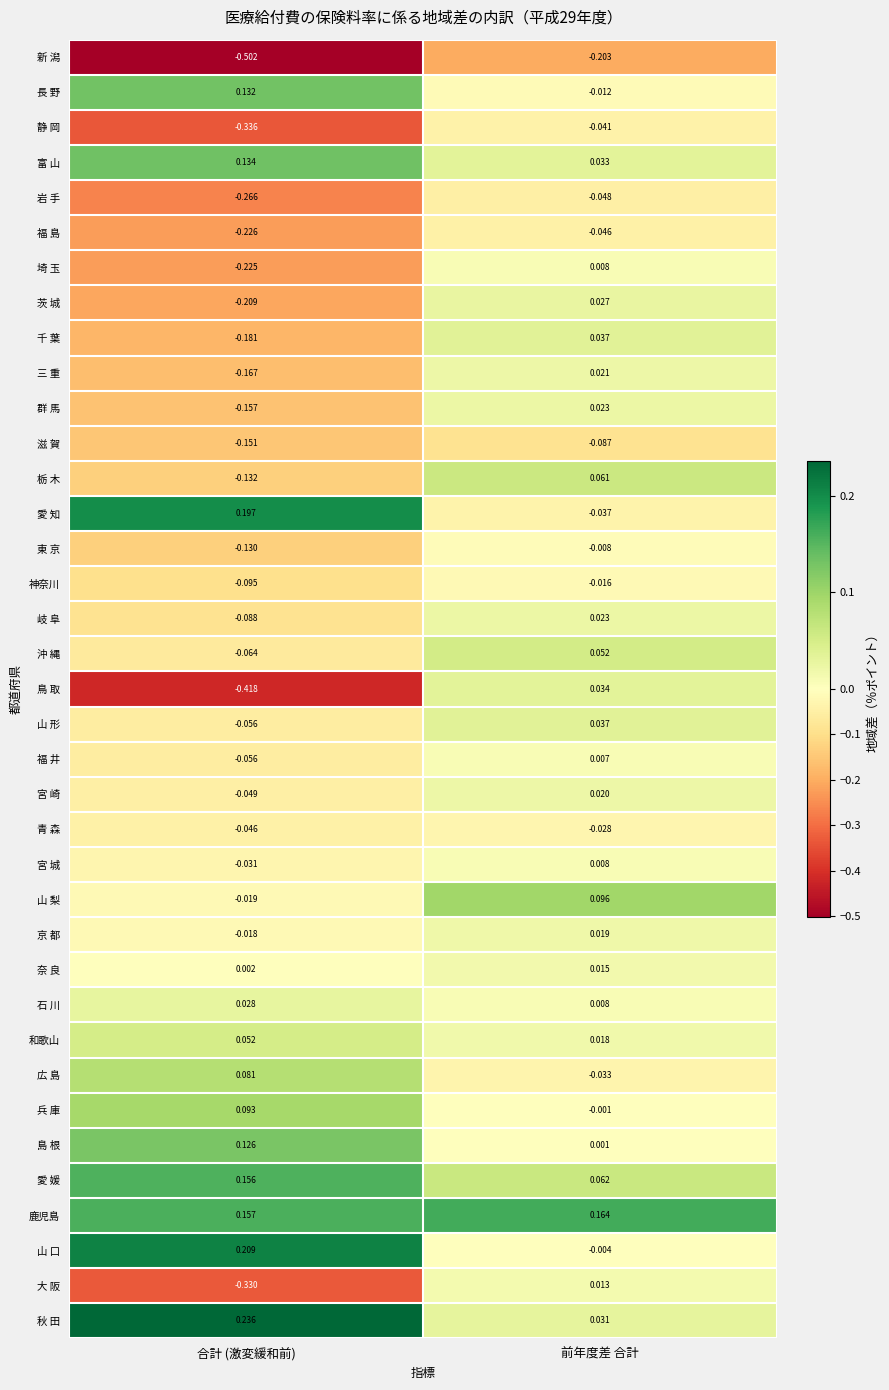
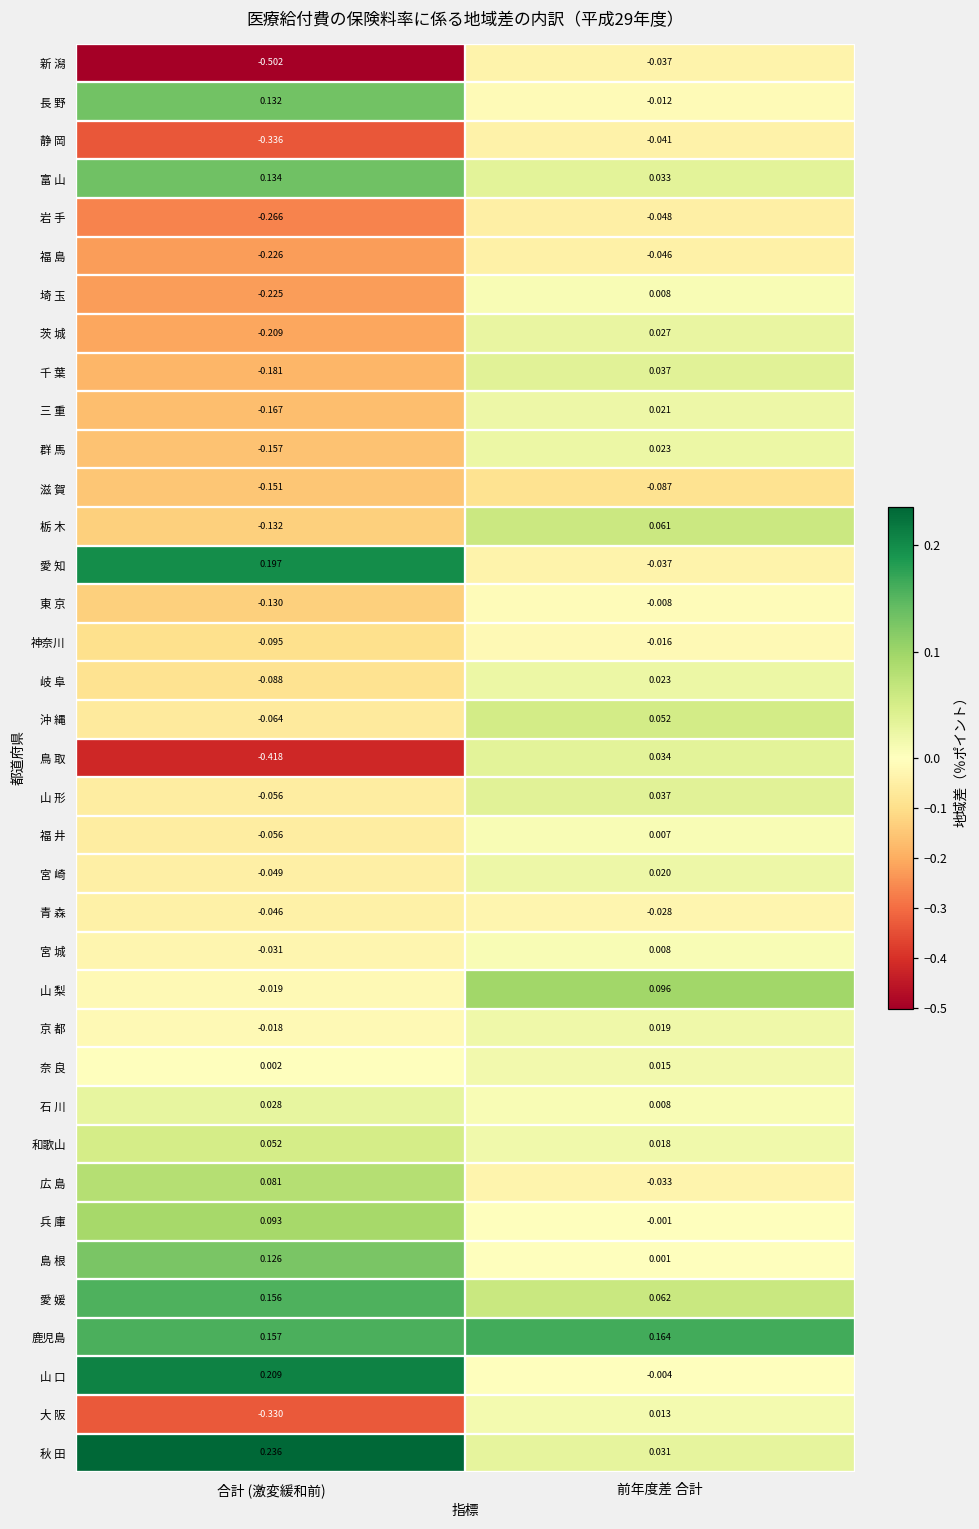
  {
    "新 潟": {
      "合計 (激変緩和前)": -0.502,
-     "前年度差 合計": -0.203
+     "前年度差 合計": -0.037
    },
    "長 野": {
      "合計 (激変緩和前)": 0.132,
      "前年度差 合計": -0.012
    },
    "静 岡": {
      "合計 (激変緩和前)": -0.336,
      "前年度差 合計": -0.041
    },
    "富 山": {
      "合計 (激変緩和前)": 0.134,
      "前年度差 合計": 0.033
    },
    "岩 手": {
      "合計 (激変緩和前)": -0.266,
      "前年度差 合計": -0.048
    },
    "福 島": {
      "合計 (激変緩和前)": -0.226,
      "前年度差 合計": -0.046
    },
    "埼 玉": {
      "合計 (激変緩和前)": -0.225,
      "前年度差 合計": 0.008
    },
    "茨 城": {
      "合計 (激変緩和前)": -0.209,
      "前年度差 合計": 0.027
    },
    "千 葉": {
      "合計 (激変緩和前)": -0.181,
      "前年度差 合計": 0.037
    },
    "三 重": {
      "合計 (激変緩和前)": -0.167,
      "前年度差 合計": 0.021
    },
    "群 馬": {
      "合計 (激変緩和前)": -0.157,
      "前年度差 合計": 0.023
    },
    "滋 賀": {
      "合計 (激変緩和前)": -0.151,
      "前年度差 合計": -0.087
    },
    "栃 木": {
      "合計 (激変緩和前)": -0.132,
      "前年度差 合計": 0.061
    },
    "愛 知": {
      "合計 (激変緩和前)": 0.197,
      "前年度差 合計": -0.037
    },
    "東 京": {
      "合計 (激変緩和前)": -0.130,
      "前年度差 合計": -0.008
    },
    "神奈川": {
      "合計 (激変緩和前)": -0.095,
      "前年度差 合計": -0.016
    },
    "岐 阜": {
      "合計 (激変緩和前)": -0.088,
      "前年度差 合計": 0.023
    },
    "沖 縄": {
      "合計 (激変緩和前)": -0.064,
      "前年度差 合計": 0.052
    },
    "鳥 取": {
      "合計 (激変緩和前)": -0.418,
      "前年度差 合計": 0.034
    },
    "山 形": {
      "合計 (激変緩和前)": -0.056,
      "前年度差 合計": 0.037
    },
    "福 井": {
      "合計 (激変緩和前)": -0.056,
      "前年度差 合計": 0.007
    },
    "宮 崎": {
      "合計 (激変緩和前)": -0.049,
      "前年度差 合計": 0.020
    },
    "青 森": {
      "合計 (激変緩和前)": -0.046,
      "前年度差 合計": -0.028
    },
    "宮 城": {
      "合計 (激変緩和前)": -0.031,
      "前年度差 合計": 0.008
    },
    "山 梨": {
      "合計 (激変緩和前)": -0.019,
      "前年度差 合計": 0.096
    },
    "京 都": {
      "合計 (激変緩和前)": -0.018,
      "前年度差 合計": 0.019
    },
    "奈 良": {
      "合計 (激変緩和前)": 0.002,
      "前年度差 合計": 0.015
    },
    "石 川": {
      "合計 (激変緩和前)": 0.028,
      "前年度差 合計": 0.008
    },
    "和歌山": {
      "合計 (激変緩和前)": 0.052,
      "前年度差 合計": 0.018
    },
    "広 島": {
      "合計 (激変緩和前)": 0.081,
      "前年度差 合計": -0.033
    },
    "兵 庫": {
      "合計 (激変緩和前)": 0.093,
      "前年度差 合計": -0.001
    },
    "島 根": {
      "合計 (激変緩和前)": 0.126,
      "前年度差 合計": 0.001
    },
    "愛 媛": {
      "合計 (激変緩和前)": 0.156,
      "前年度差 合計": 0.062
    },
    "鹿児島": {
      "合計 (激変緩和前)": 0.157,
      "前年度差 合計": 0.164
    },
    "山 口": {
      "合計 (激変緩和前)": 0.209,
      "前年度差 合計": -0.004
    },
    "大 阪": {
      "合計 (激変緩和前)": -0.330,
      "前年度差 合計": 0.013
    },
    "秋 田": {
      "合計 (激変緩和前)": 0.236,
      "前年度差 合計": 0.031
    }
  }
